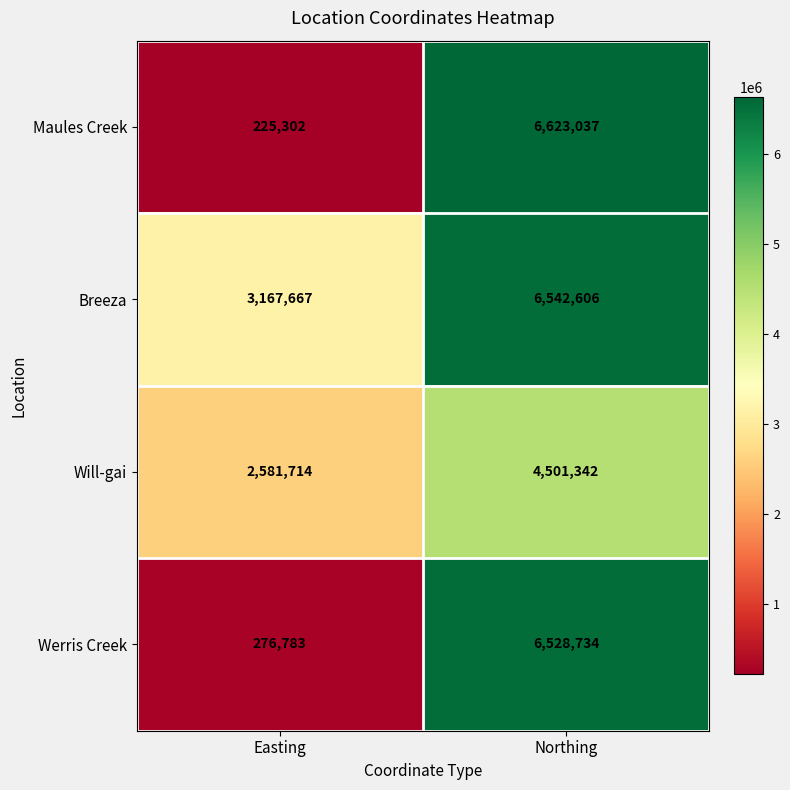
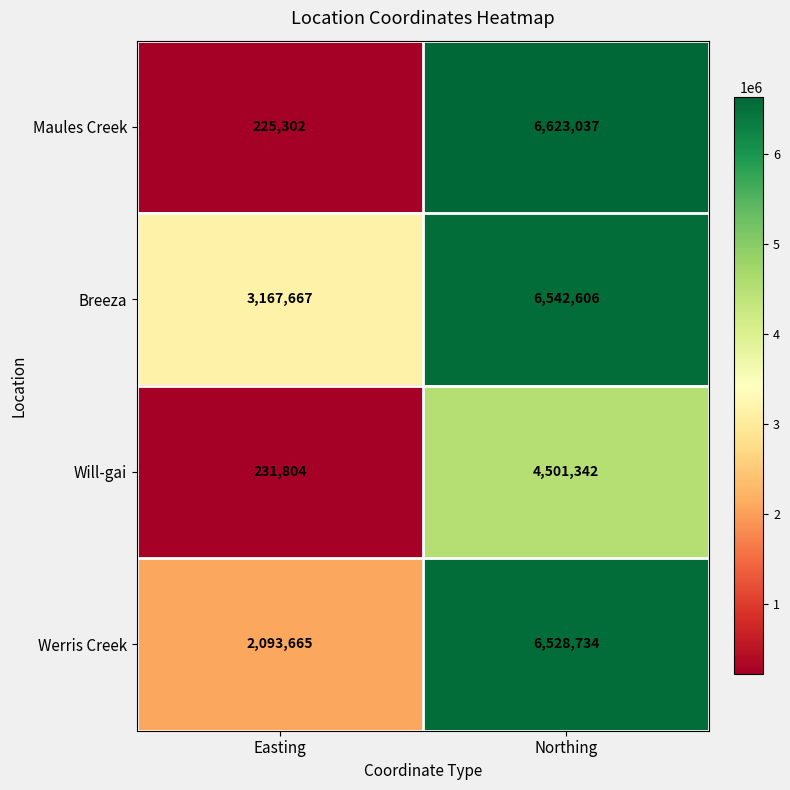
  {
    "Maules Creek": {
      "Easting": "225,302",
      "Northing": "6,623,037"
    },
    "Breeza": {
      "Easting": "3,167,667",
      "Northing": "6,542,606"
    },
    "Will-gai": {
-     "Easting": "2,581,714",
+     "Easting": "231,804",
      "Northing": "4,501,342"
    },
    "Werris Creek": {
-     "Easting": "276,783",
+     "Easting": "2,093,665",
      "Northing": "6,528,734"
    }
  }
